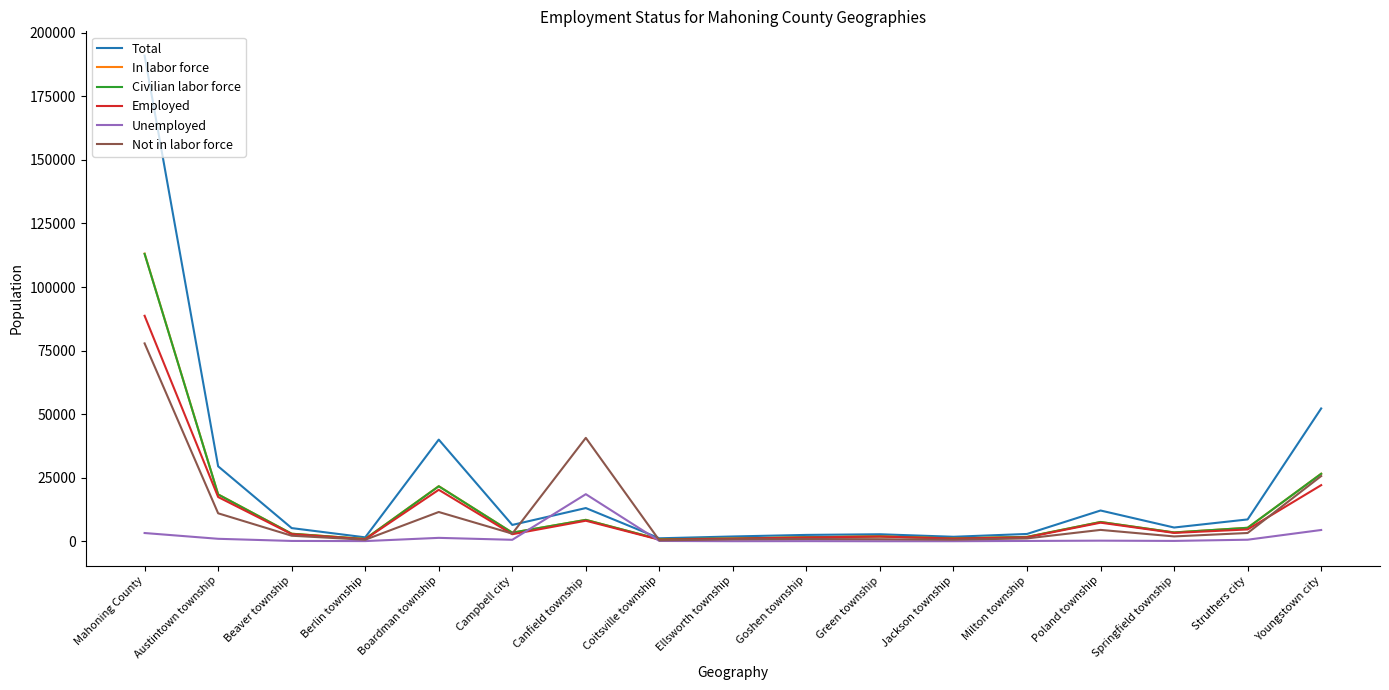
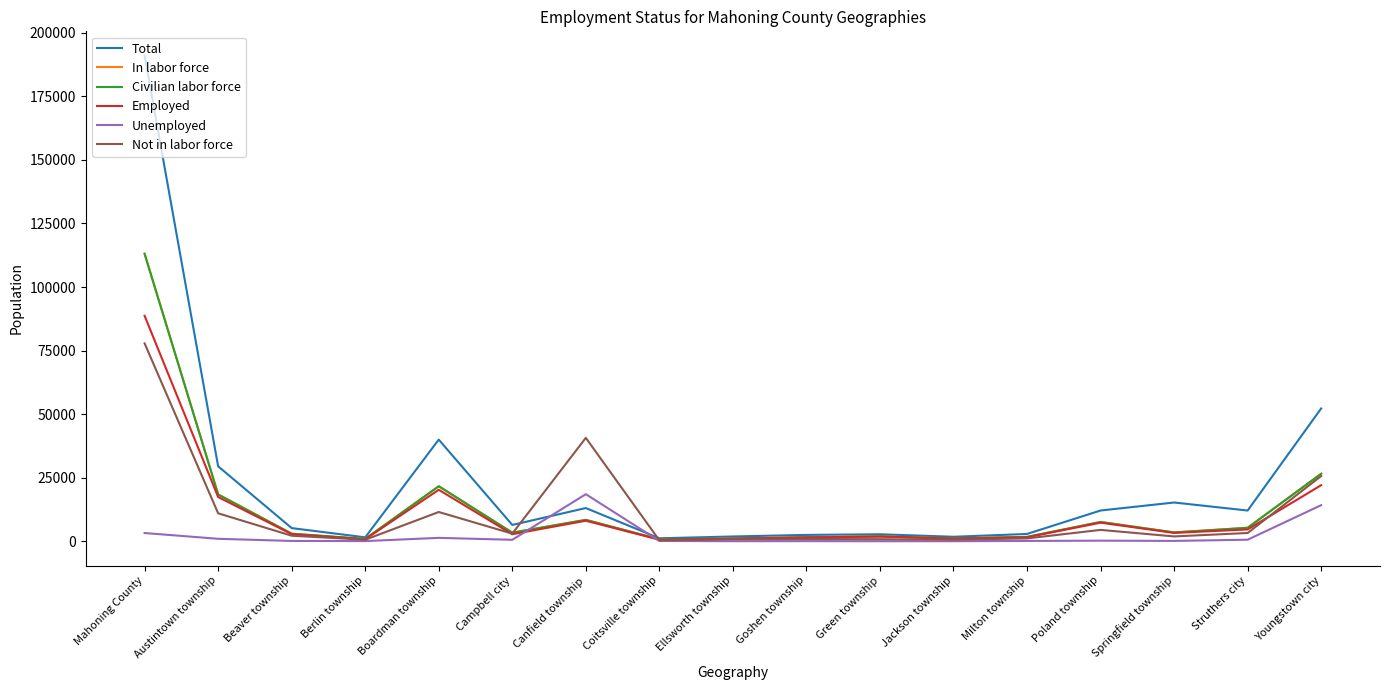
  {
    "Total": {
      "Austintown township": 30000,
      "Beaver township": 5000,
      "Boardman township": 40000,
      "Campbell city": 6000,
      "Canfield township": 13000,
      "Milton township": 3000,
      "Poland township": 12000,
-     "Springfield township": 5000,
-     "Struthers city": 9000,
+     "Springfield township": 15000,
+     "Struthers city": 12000,
      "Youngstown city": 52000
    },
    "Civilian labor force": {
      "Mahoning County": 113000,
      "Austintown township": 18000,
      "Boardman township": 22000
    },
    "Employed": {
      "Mahoning County": 89000,
      "Boardman township": 20000,
      "Youngstown city": 22000
    },
    "Unemployed": {
      "Mahoning County": 3000,
      "Austintown township": 1000,
      "Beaver township": 0,
      "Boardman township": 1000,
      "Campbell city": 1000,
      "Canfield township": 19000,
      "Poland township": 0,
      "Springfield township": 0,
      "Struthers city": 1000,
-     "Youngstown city": 4000
+     "Youngstown city": 14000
    },
    "Not in labor force": {
      "Mahoning County": 78000,
      "Austintown township": 11000,
      "Boardman township": 12000,
      "Canfield township": 41000,
      "Poland township": 5000,
      "Springfield township": 2000,
      "Struthers city": 3000
    }
  }
